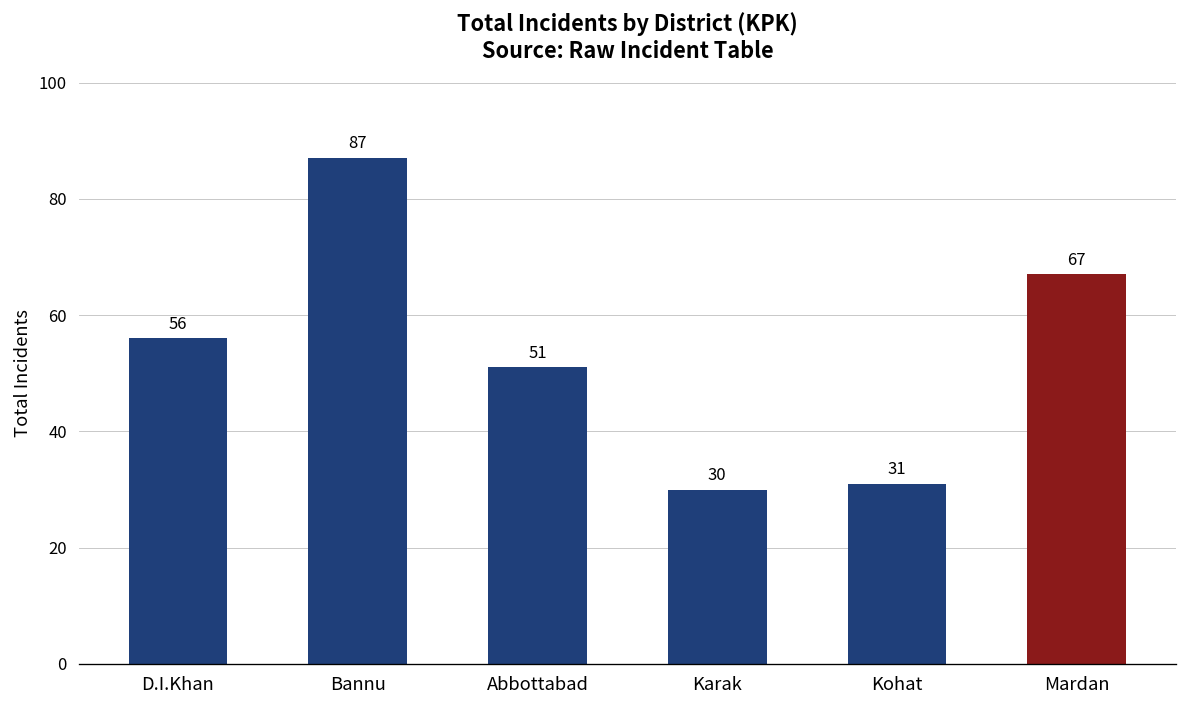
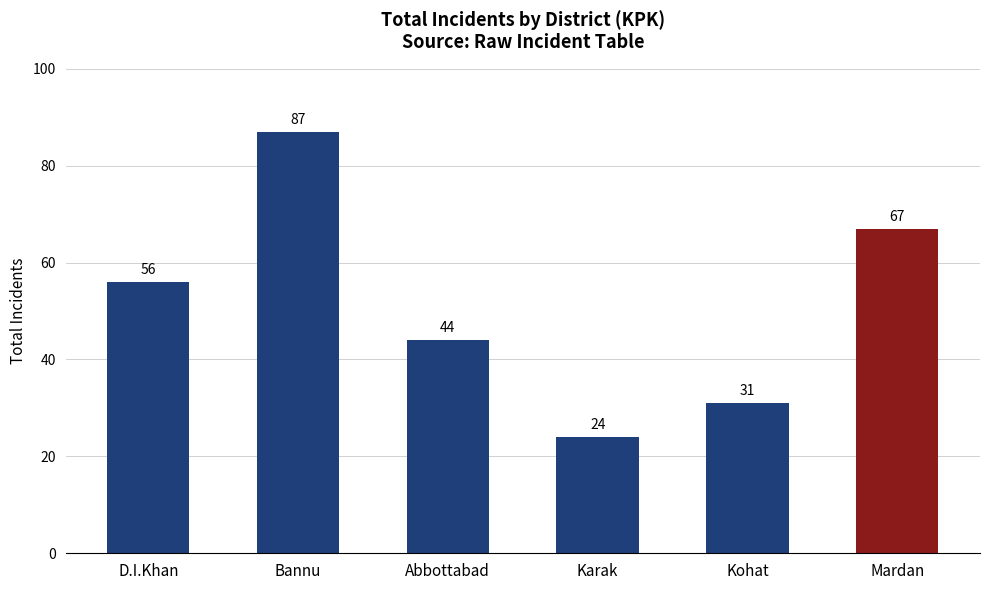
  {
    "D.I.Khan": 56,
    "Bannu": 87,
-   "Abbottabad": 51,
-   "Karak": 30,
+   "Abbottabad": 44,
+   "Karak": 24,
    "Kohat": 31,
    "Mardan": 67
  }
